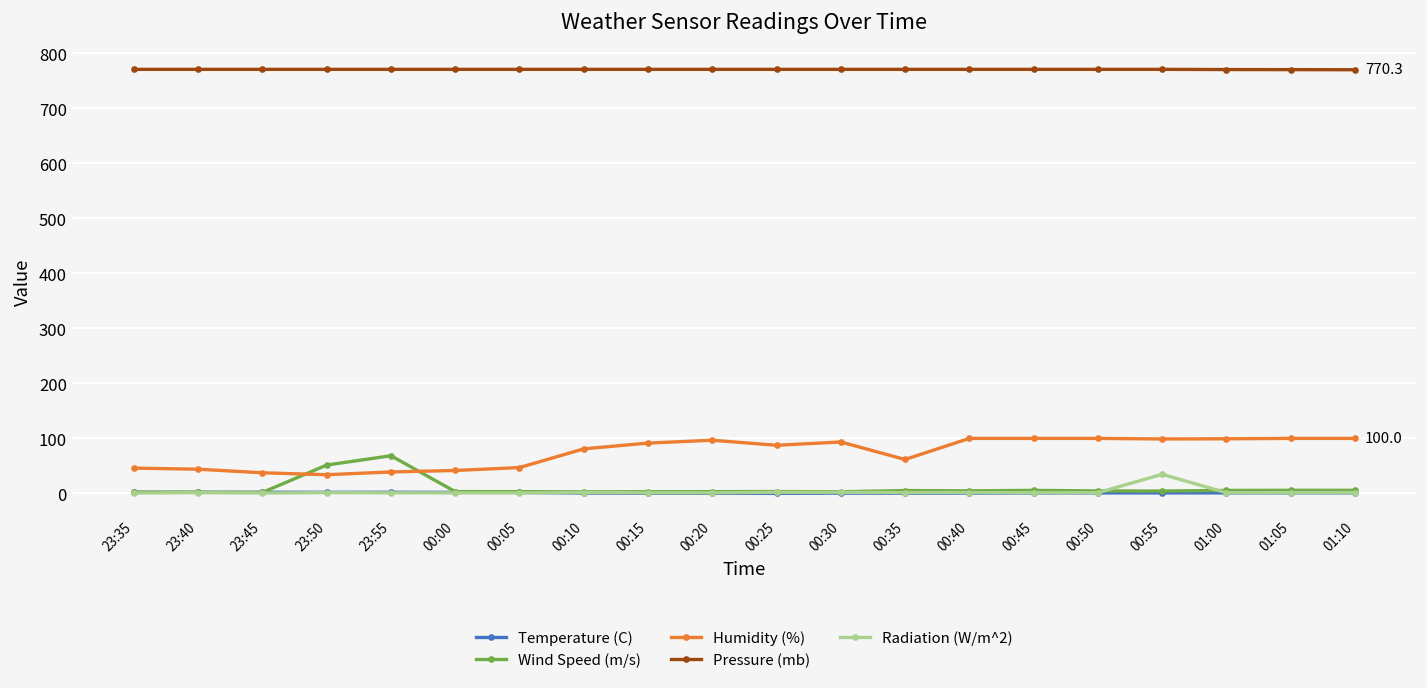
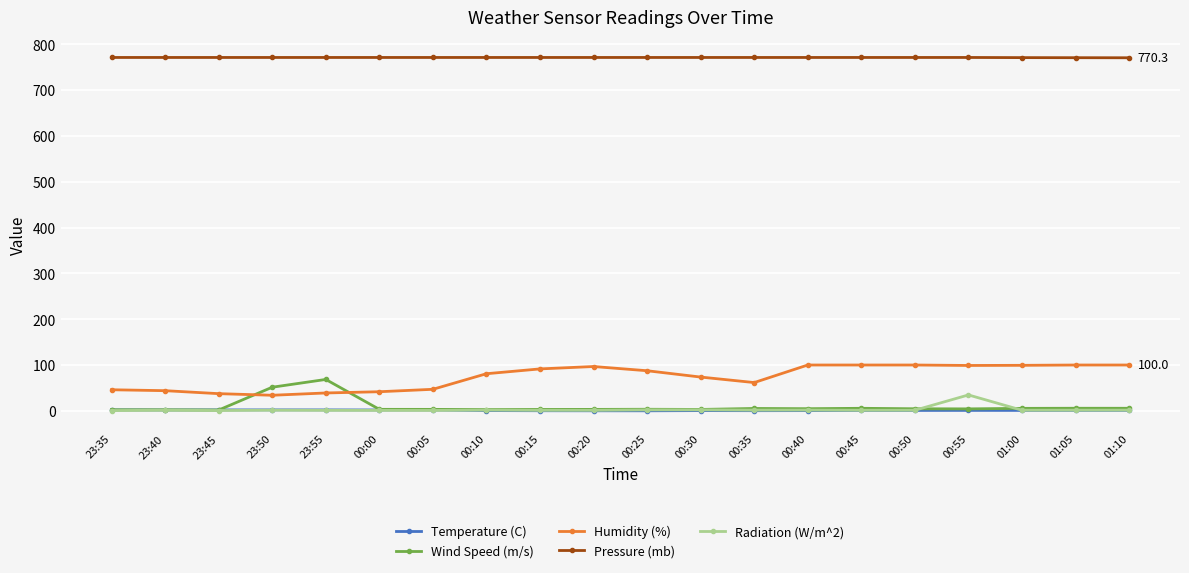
  {
    "Wind Speed (m/s)": {
      "23:50": 50,
      "23:55": 70
    },
    "Humidity (%)": {
      "23:35": 50,
      "23:40": 40,
      "23:45": 40,
      "23:50": 30,
      "23:55": 40,
      "00:00": 40,
      "00:05": 50,
      "00:10": 80,
      "00:15": 90,
      "00:20": 100,
      "00:25": 90,
-     "00:30": 90,
+     "00:30": 70,
      "00:35": 60,
      "00:40": 100,
      "00:45": 100,
      "00:50": 100,
      "00:55": 100,
      "01:00": 100,
      "01:05": 100
    },
    "Pressure (mb)": {
      "01:10": 770.3
    },
    "Radiation (W/m^2)": {
      "00:55": 30
    }
  }
